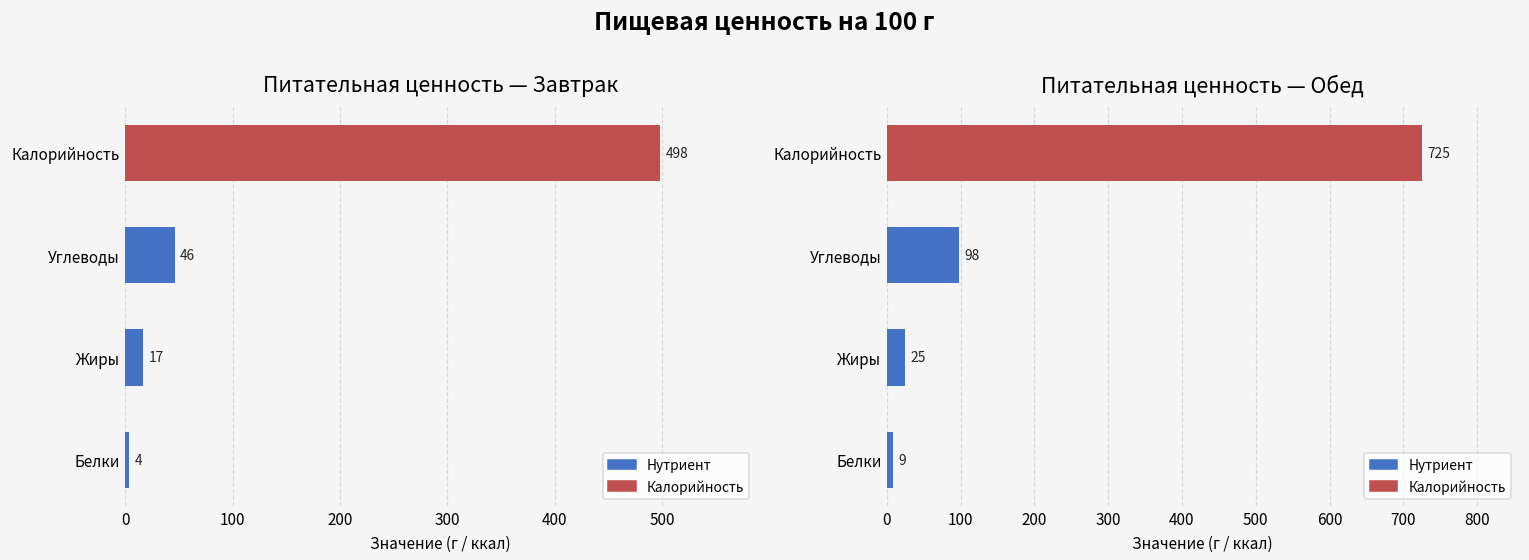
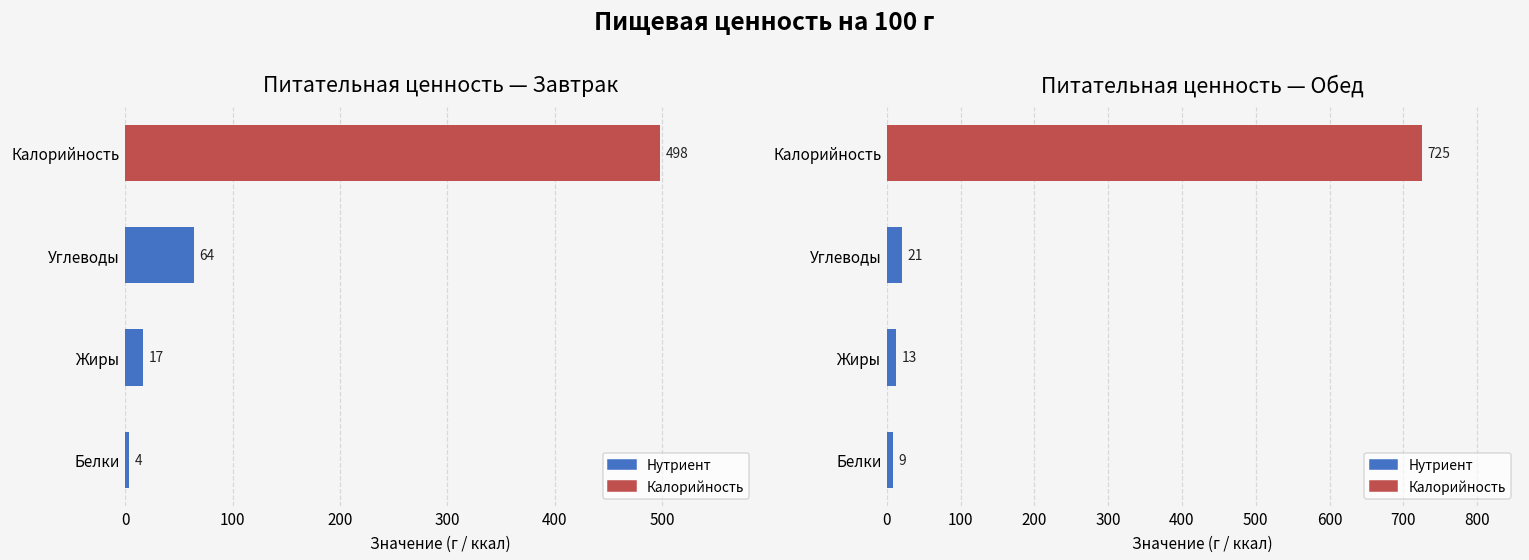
  {
    "Питательная ценность — Завтрак": {
      "Калорийность": 498,
-     "Углеводы": 46,
+     "Углеводы": 64,
      "Жиры": 17,
      "Белки": 4
    },
    "Питательная ценность — Обед": {
      "Калорийность": 725,
-     "Углеводы": 98,
-     "Жиры": 25,
+     "Углеводы": 21,
+     "Жиры": 13,
      "Белки": 9
    }
  }
